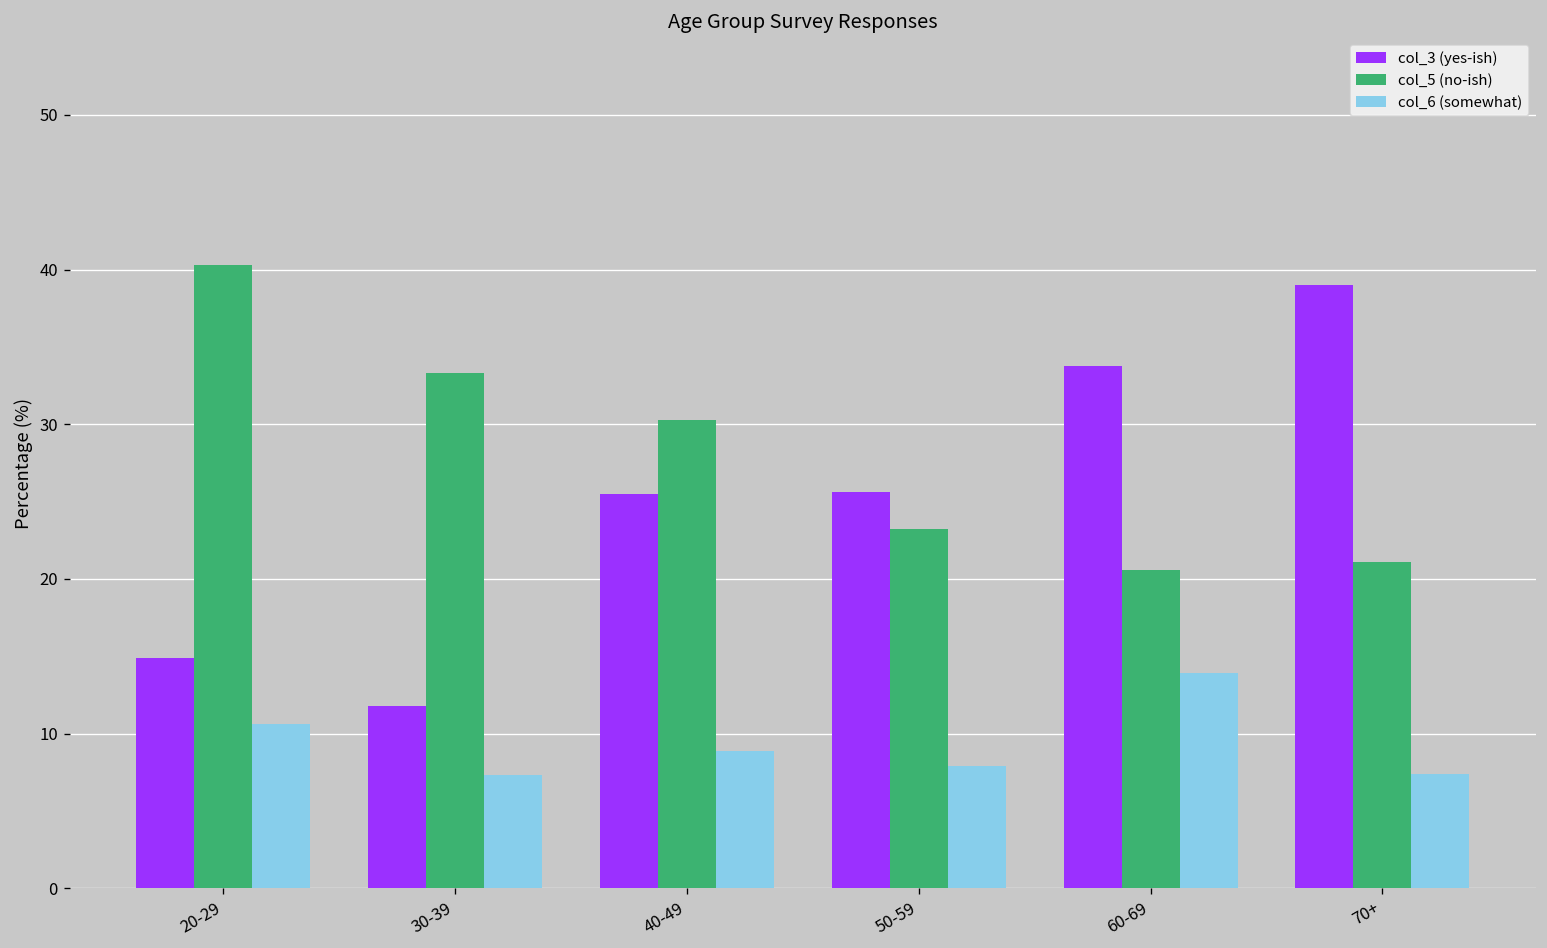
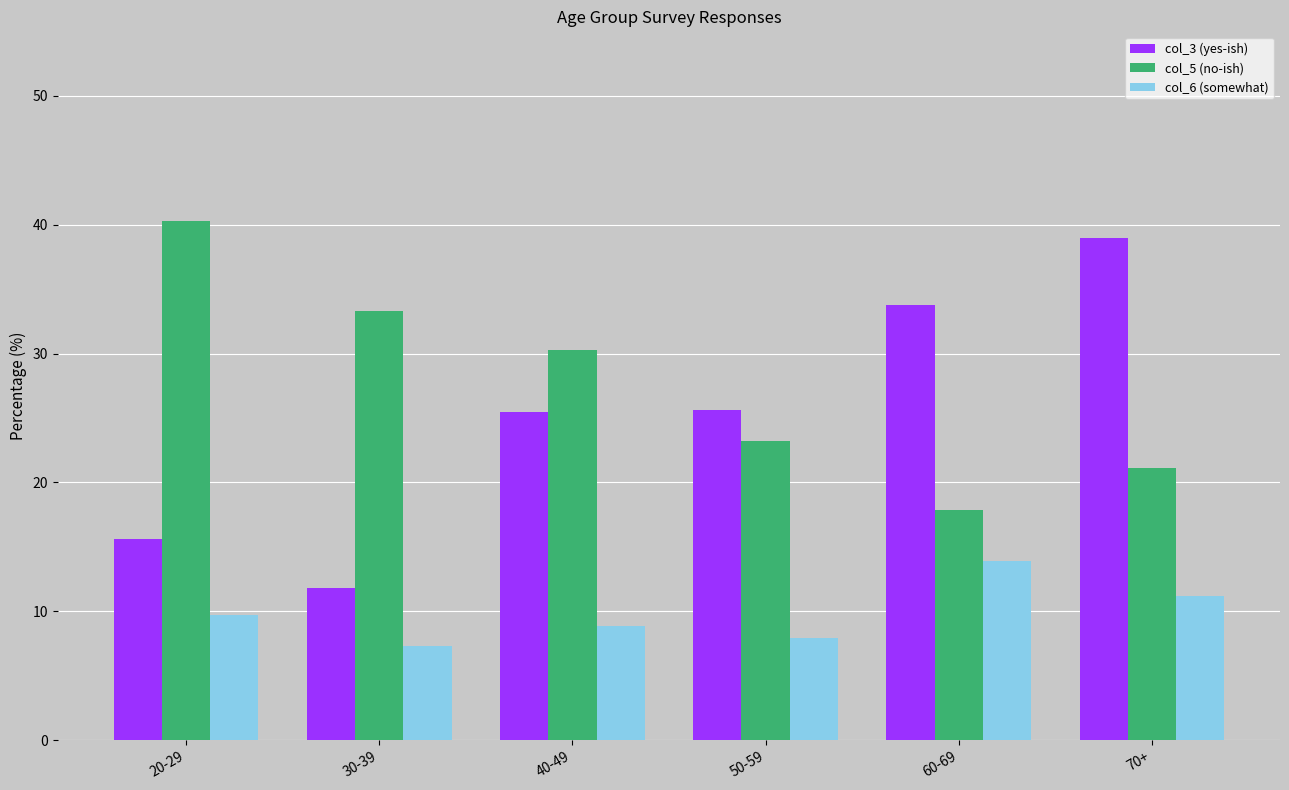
  {
    "col_3 (yes-ish)": {
-     "20-29": 14.9,
+     "20-29": 15.6,
      "30-39": 11.8,
      "40-49": 25.5,
      "50-59": 25.6,
      "60-69": 33.8,
      "70+": 39.0
    },
    "col_5 (no-ish)": {
      "20-29": 40.3,
      "30-39": 33.3,
      "40-49": 30.3,
      "50-59": 23.2,
-     "60-69": 20.6,
+     "60-69": 17.9,
      "70+": 21.1
    },
    "col_6 (somewhat)": {
-     "20-29": 10.6,
+     "20-29": 9.7,
      "30-39": 7.3,
      "40-49": 8.9,
      "50-59": 7.9,
      "60-69": 13.9,
-     "70+": 7.4
+     "70+": 11.2
    }
  }
